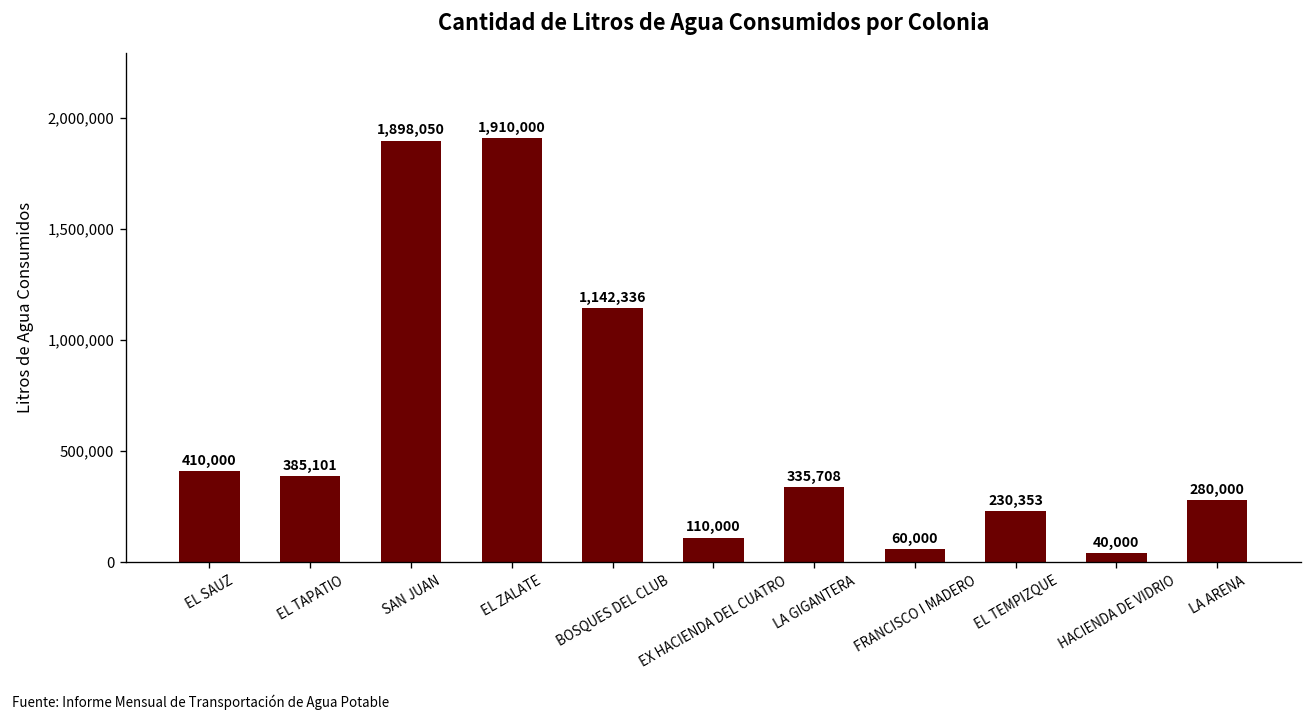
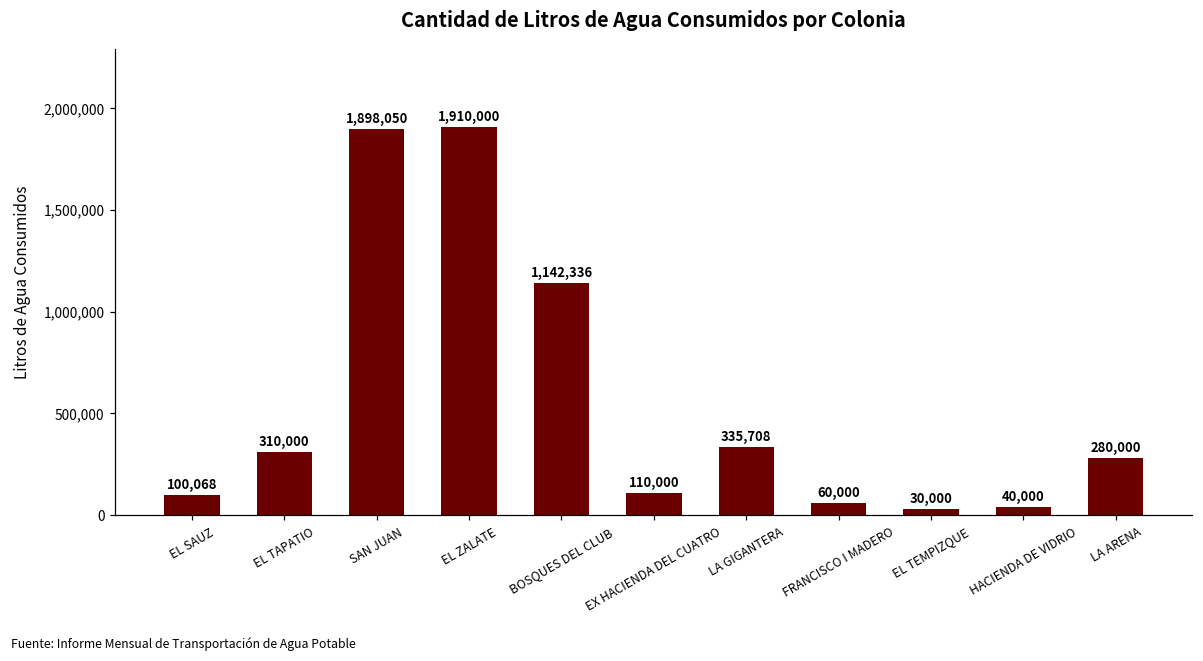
  {
-   "EL SAUZ": "410,000",
-   "EL TAPATIO": "385,101",
+   "EL SAUZ": "100,068",
+   "EL TAPATIO": "310,000",
    "SAN JUAN": "1,898,050",
    "EL ZALATE": "1,910,000",
    "BOSQUES DEL CLUB": "1,142,336",
    "EX HACIENDA DEL CUATRO": "110,000",
    "LA GIGANTERA": "335,708",
    "FRANCISCO I MADERO": "60,000",
-   "EL TEMPIZQUE": "230,353",
+   "EL TEMPIZQUE": "30,000",
    "HACIENDA DE VIDRIO": "40,000",
    "LA ARENA": "280,000"
  }
